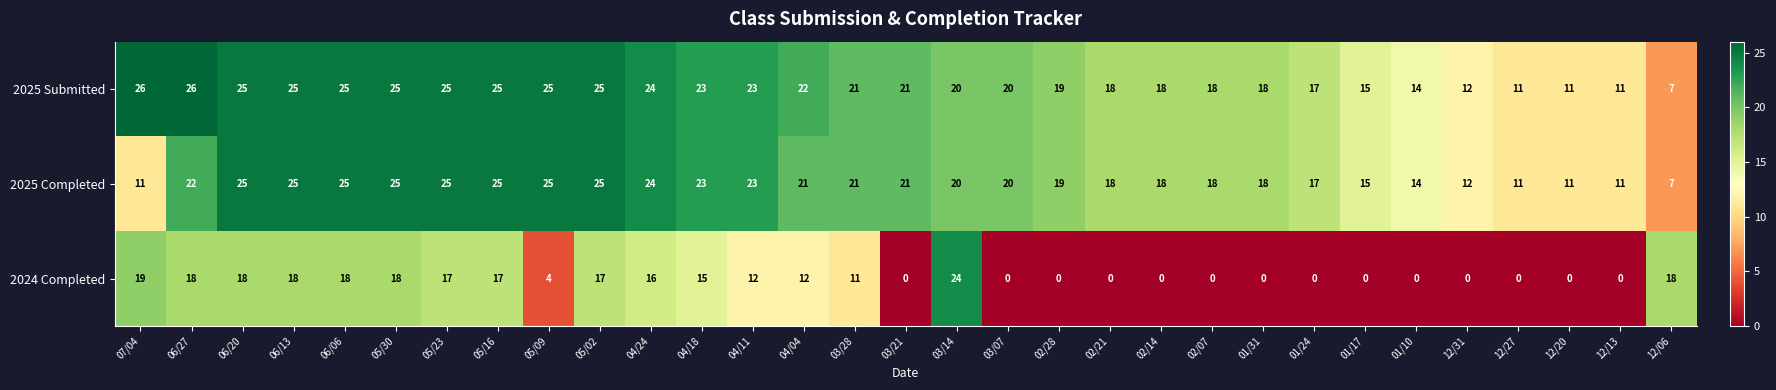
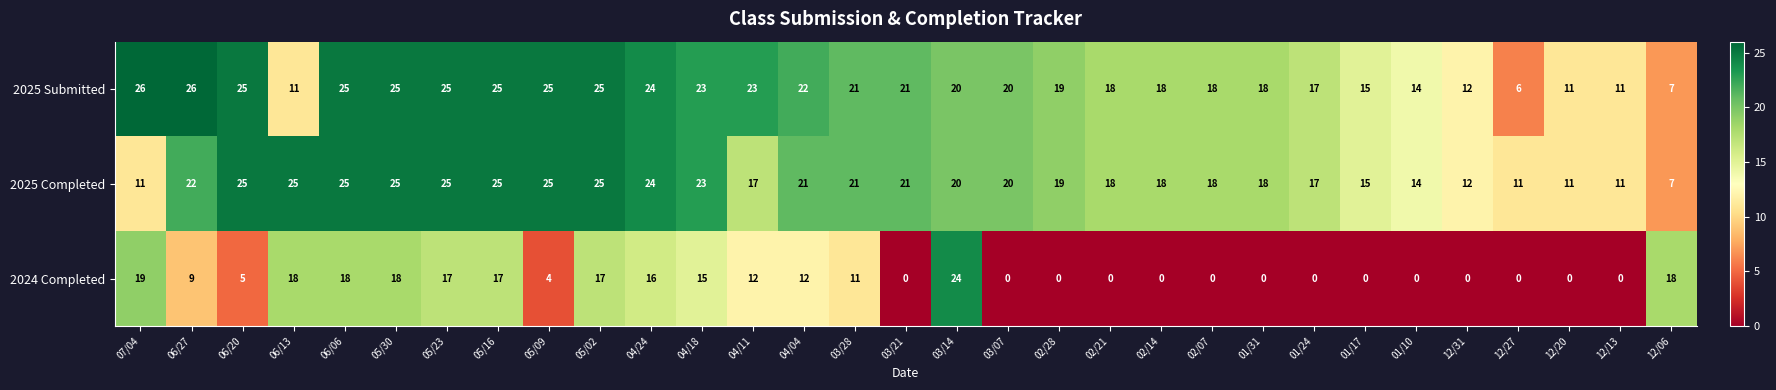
  {
    "2025 Submitted": {
      "07/04": 26,
      "06/27": 26,
      "06/20": 25,
-     "06/13": 25,
+     "06/13": 11,
      "06/06": 25,
      "05/30": 25,
      "05/23": 25,
      "05/16": 25,
      "05/09": 25,
      "05/02": 25,
      "04/24": 24,
      "04/18": 23,
      "04/11": 23,
      "04/04": 22,
      "03/28": 21,
      "03/21": 21,
      "03/14": 20,
      "03/07": 20,
      "02/28": 19,
      "02/21": 18,
      "02/14": 18,
      "02/07": 18,
      "01/31": 18,
      "01/24": 17,
      "01/17": 15,
      "01/10": 14,
      "12/31": 12,
-     "12/27": 11,
+     "12/27": 6,
      "12/20": 11,
      "12/13": 11,
      "12/06": 7
    },
    "2025 Completed": {
      "07/04": 11,
      "06/27": 22,
      "06/20": 25,
      "06/13": 25,
      "06/06": 25,
      "05/30": 25,
      "05/23": 25,
      "05/16": 25,
      "05/09": 25,
      "05/02": 25,
      "04/24": 24,
      "04/18": 23,
-     "04/11": 23,
+     "04/11": 17,
      "04/04": 21,
      "03/28": 21,
      "03/21": 21,
      "03/14": 20,
      "03/07": 20,
      "02/28": 19,
      "02/21": 18,
      "02/14": 18,
      "02/07": 18,
      "01/31": 18,
      "01/24": 17,
      "01/17": 15,
      "01/10": 14,
      "12/31": 12,
      "12/27": 11,
      "12/20": 11,
      "12/13": 11,
      "12/06": 7
    },
    "2024 Completed": {
      "07/04": 19,
-     "06/27": 18,
-     "06/20": 18,
+     "06/27": 9,
+     "06/20": 5,
      "06/13": 18,
      "06/06": 18,
      "05/30": 18,
      "05/23": 17,
      "05/16": 17,
      "05/09": 4,
      "05/02": 17,
      "04/24": 16,
      "04/18": 15,
      "04/11": 12,
      "04/04": 12,
      "03/28": 11,
      "03/21": 0,
      "03/14": 24,
      "03/07": 0,
      "02/28": 0,
      "02/21": 0,
      "02/14": 0,
      "02/07": 0,
      "01/31": 0,
      "01/24": 0,
      "01/17": 0,
      "01/10": 0,
      "12/31": 0,
      "12/27": 0,
      "12/20": 0,
      "12/13": 0,
      "12/06": 18
    }
  }
